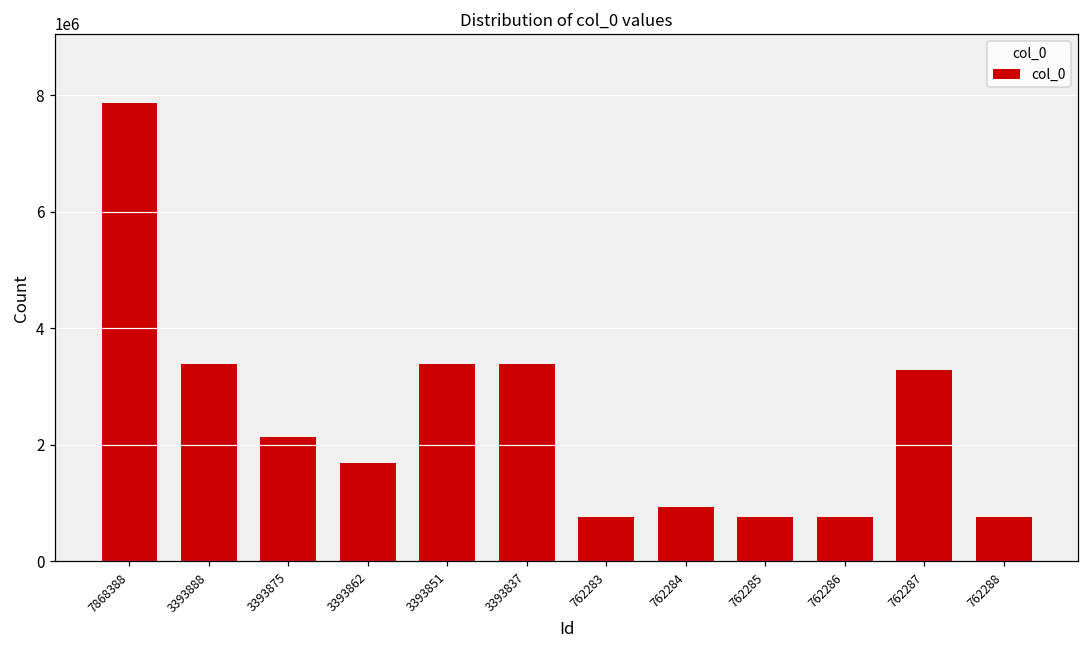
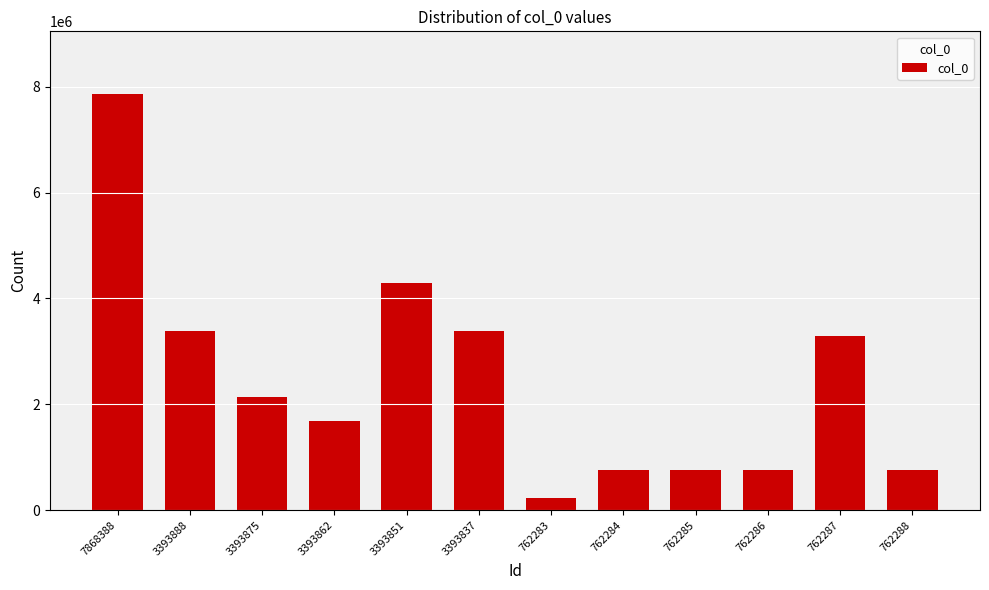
  {
    "7868388": 7900000,
    "3393888": 3400000,
    "3393875": 2100000,
    "3393862": 1700000,
-   "3393851": 3400000,
+   "3393851": 4300000,
    "3393837": 3400000,
-   "762283": 800000,
-   "762284": 900000,
+   "762283": 200000,
+   "762284": 800000,
    "762285": 800000,
    "762286": 800000,
    "762287": 3300000,
    "762288": 800000
  }
